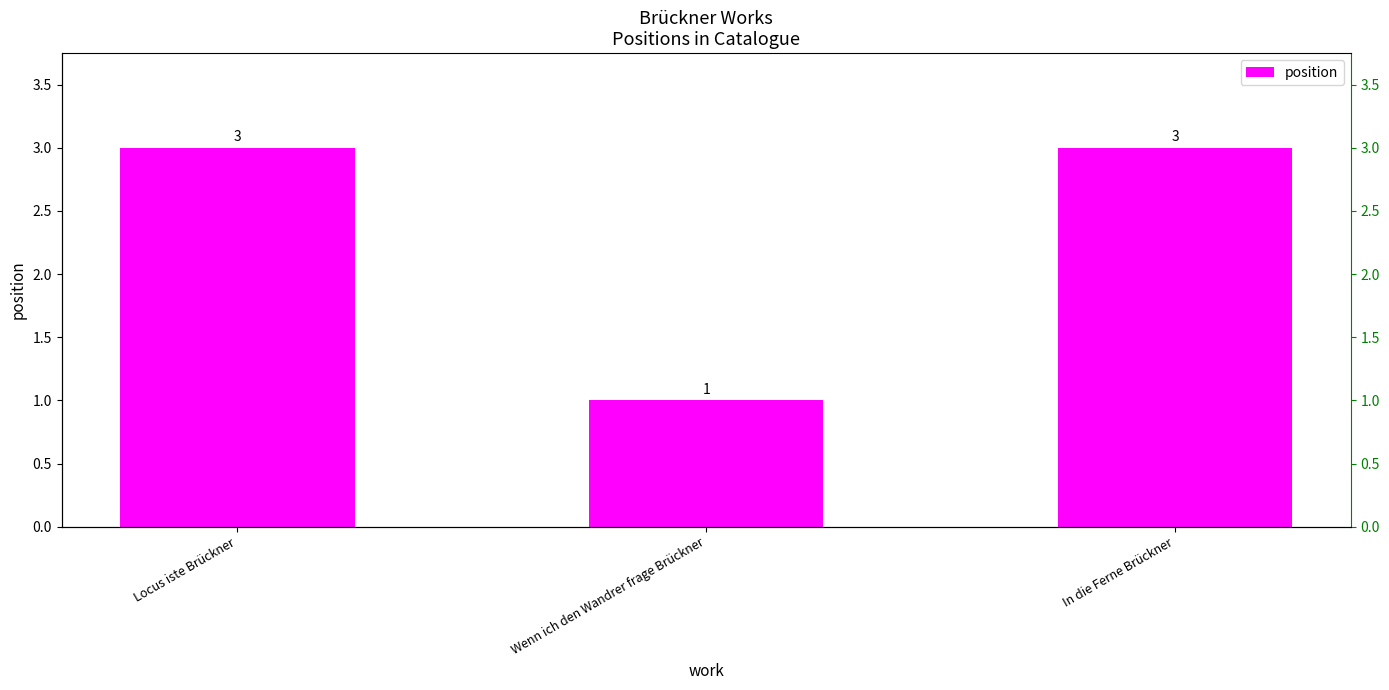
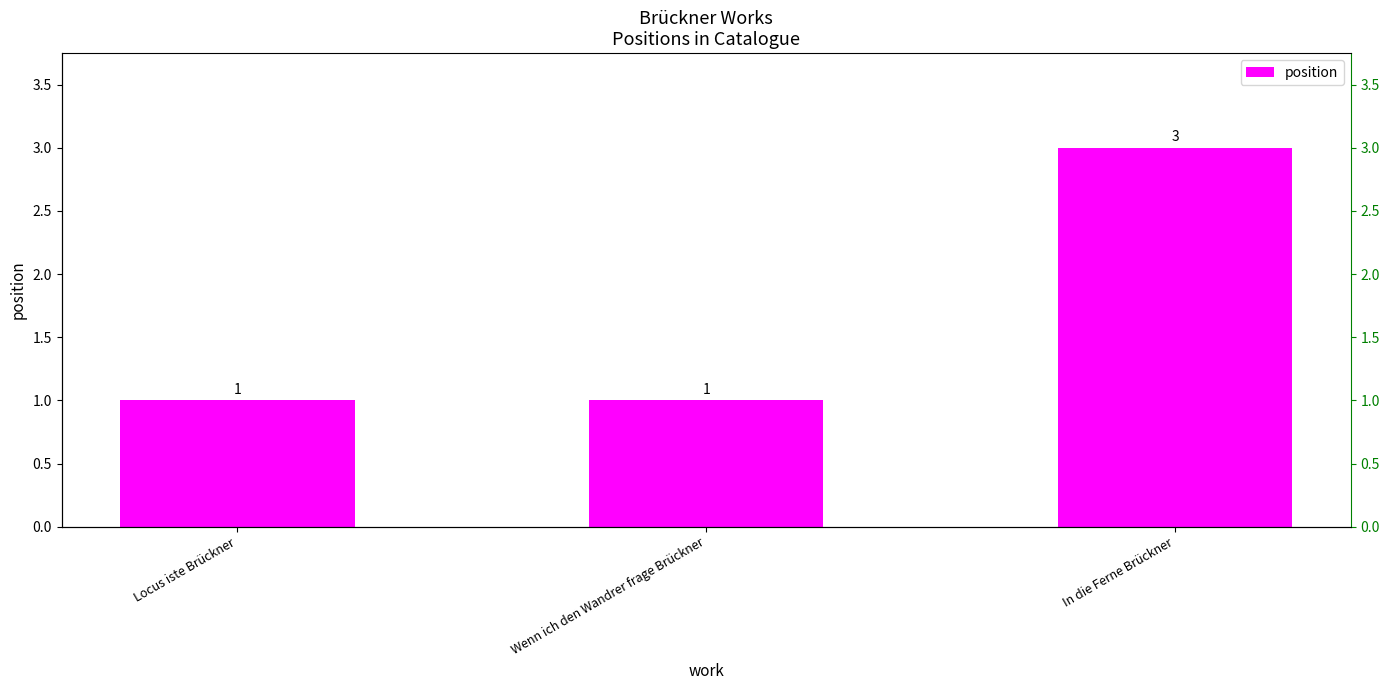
  {
-   "Locus iste Brückner": 3,
+   "Locus iste Brückner": 1,
    "Wenn ich den Wandrer frage Brückner": 1,
    "In die Ferne Brückner": 3
  }
